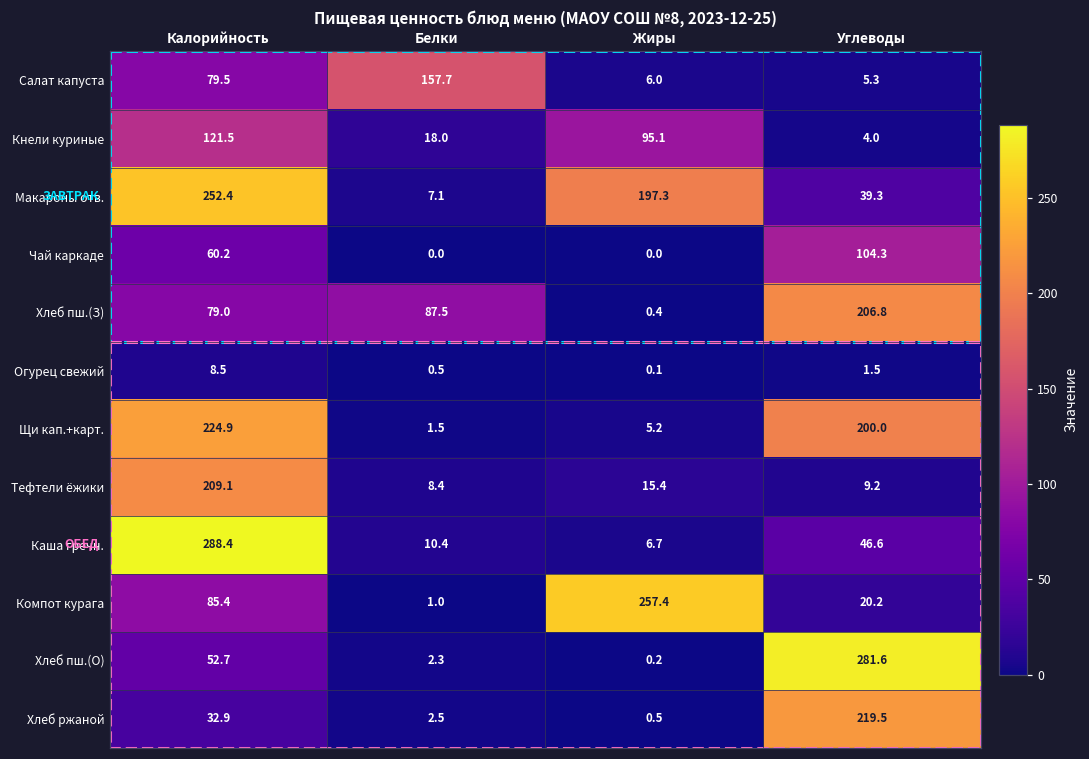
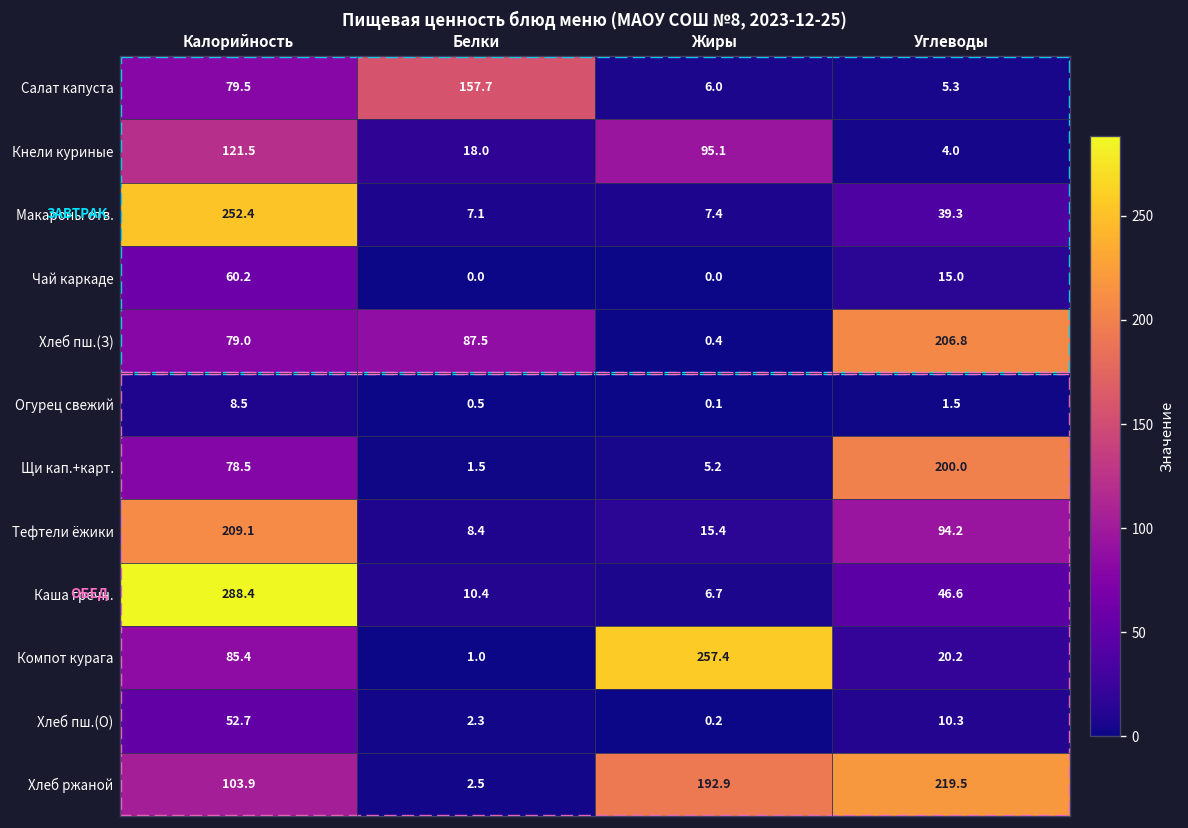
  {
    "Салат капуста": {
      "Калорийность": 79.5,
      "Белки": 157.7,
      "Жиры": 6.0,
      "Углеводы": 5.3
    },
    "Кнели куриные": {
      "Калорийность": 121.5,
      "Белки": 18.0,
      "Жиры": 95.1,
      "Углеводы": 4.0
    },
    "Макароны отв.": {
      "Калорийность": 252.4,
      "Белки": 7.1,
-     "Жиры": 197.3,
+     "Жиры": 7.4,
      "Углеводы": 39.3
    },
    "Чай каркаде": {
      "Калорийность": 60.2,
      "Белки": 0.0,
      "Жиры": 0.0,
-     "Углеводы": 104.3
+     "Углеводы": 15.0
    },
    "Хлеб пш.(З)": {
      "Калорийность": 79.0,
      "Белки": 87.5,
      "Жиры": 0.4,
      "Углеводы": 206.8
    },
    "Огурец свежий": {
      "Калорийность": 8.5,
      "Белки": 0.5,
      "Жиры": 0.1,
      "Углеводы": 1.5
    },
    "Щи кап.+карт.": {
-     "Калорийность": 224.9,
+     "Калорийность": 78.5,
      "Белки": 1.5,
      "Жиры": 5.2,
      "Углеводы": 200.0
    },
    "Тефтели ёжики": {
      "Калорийность": 209.1,
      "Белки": 8.4,
      "Жиры": 15.4,
-     "Углеводы": 9.2
+     "Углеводы": 94.2
    },
    "Каша гречн.": {
      "Калорийность": 288.4,
      "Белки": 10.4,
      "Жиры": 6.7,
      "Углеводы": 46.6
    },
    "Компот курага": {
      "Калорийность": 85.4,
      "Белки": 1.0,
      "Жиры": 257.4,
      "Углеводы": 20.2
    },
    "Хлеб пш.(О)": {
      "Калорийность": 52.7,
      "Белки": 2.3,
      "Жиры": 0.2,
-     "Углеводы": 281.6
+     "Углеводы": 10.3
    },
    "Хлеб ржаной": {
-     "Калорийность": 32.9,
+     "Калорийность": 103.9,
      "Белки": 2.5,
-     "Жиры": 0.5,
+     "Жиры": 192.9,
      "Углеводы": 219.5
    }
  }
